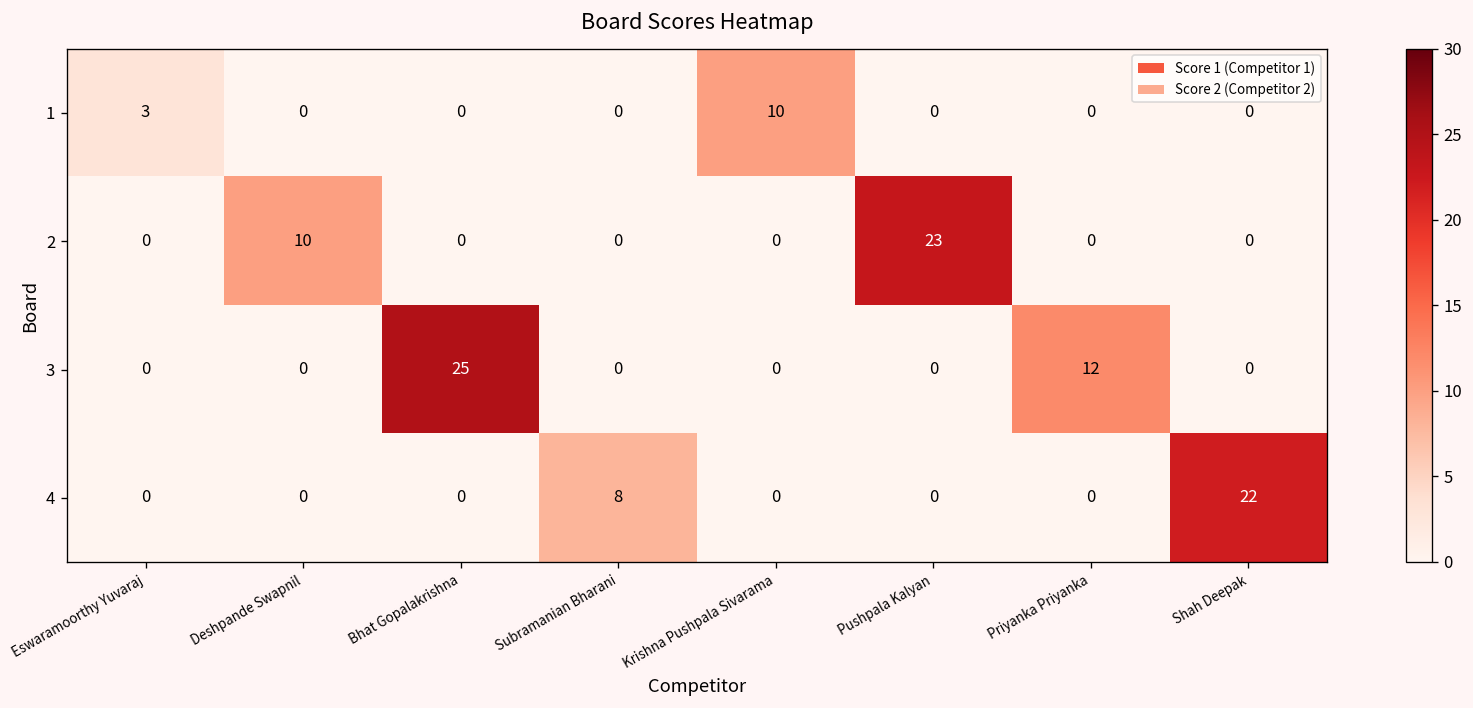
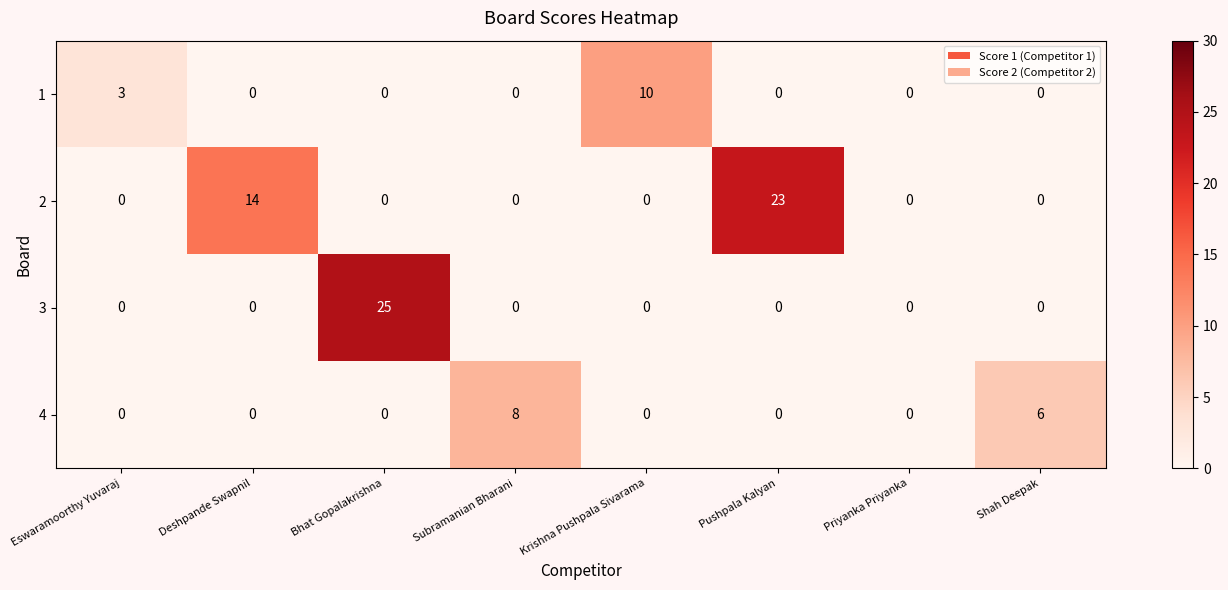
  {
    "1": {
      "Eswaramoorthy Yuvaraj": 3,
      "Deshpande Swapnil": 0,
      "Bhat Gopalakrishna": 0,
      "Subramanian Bharani": 0,
      "Krishna Pushpala Sivarama": 10,
      "Pushpala Kalyan": 0,
      "Priyanka Priyanka": 0,
      "Shah Deepak": 0
    },
    "2": {
      "Eswaramoorthy Yuvaraj": 0,
-     "Deshpande Swapnil": 10,
+     "Deshpande Swapnil": 14,
      "Bhat Gopalakrishna": 0,
      "Subramanian Bharani": 0,
      "Krishna Pushpala Sivarama": 0,
      "Pushpala Kalyan": 23,
      "Priyanka Priyanka": 0,
      "Shah Deepak": 0
    },
    "3": {
      "Eswaramoorthy Yuvaraj": 0,
      "Deshpande Swapnil": 0,
      "Bhat Gopalakrishna": 25,
      "Subramanian Bharani": 0,
      "Krishna Pushpala Sivarama": 0,
      "Pushpala Kalyan": 0,
-     "Priyanka Priyanka": 12,
+     "Priyanka Priyanka": 0,
      "Shah Deepak": 0
    },
    "4": {
      "Eswaramoorthy Yuvaraj": 0,
      "Deshpande Swapnil": 0,
      "Bhat Gopalakrishna": 0,
      "Subramanian Bharani": 8,
      "Krishna Pushpala Sivarama": 0,
      "Pushpala Kalyan": 0,
      "Priyanka Priyanka": 0,
-     "Shah Deepak": 22
+     "Shah Deepak": 6
    }
  }
